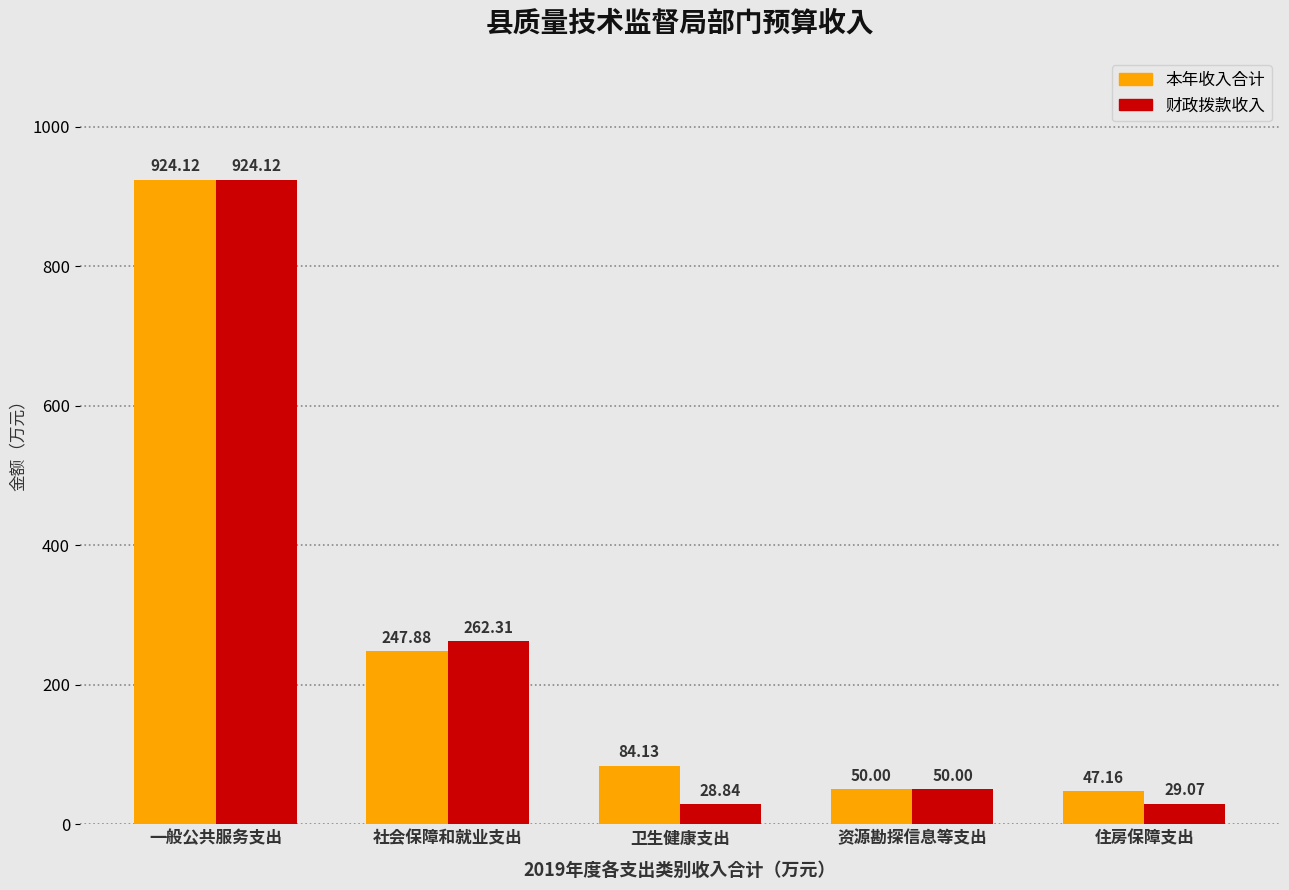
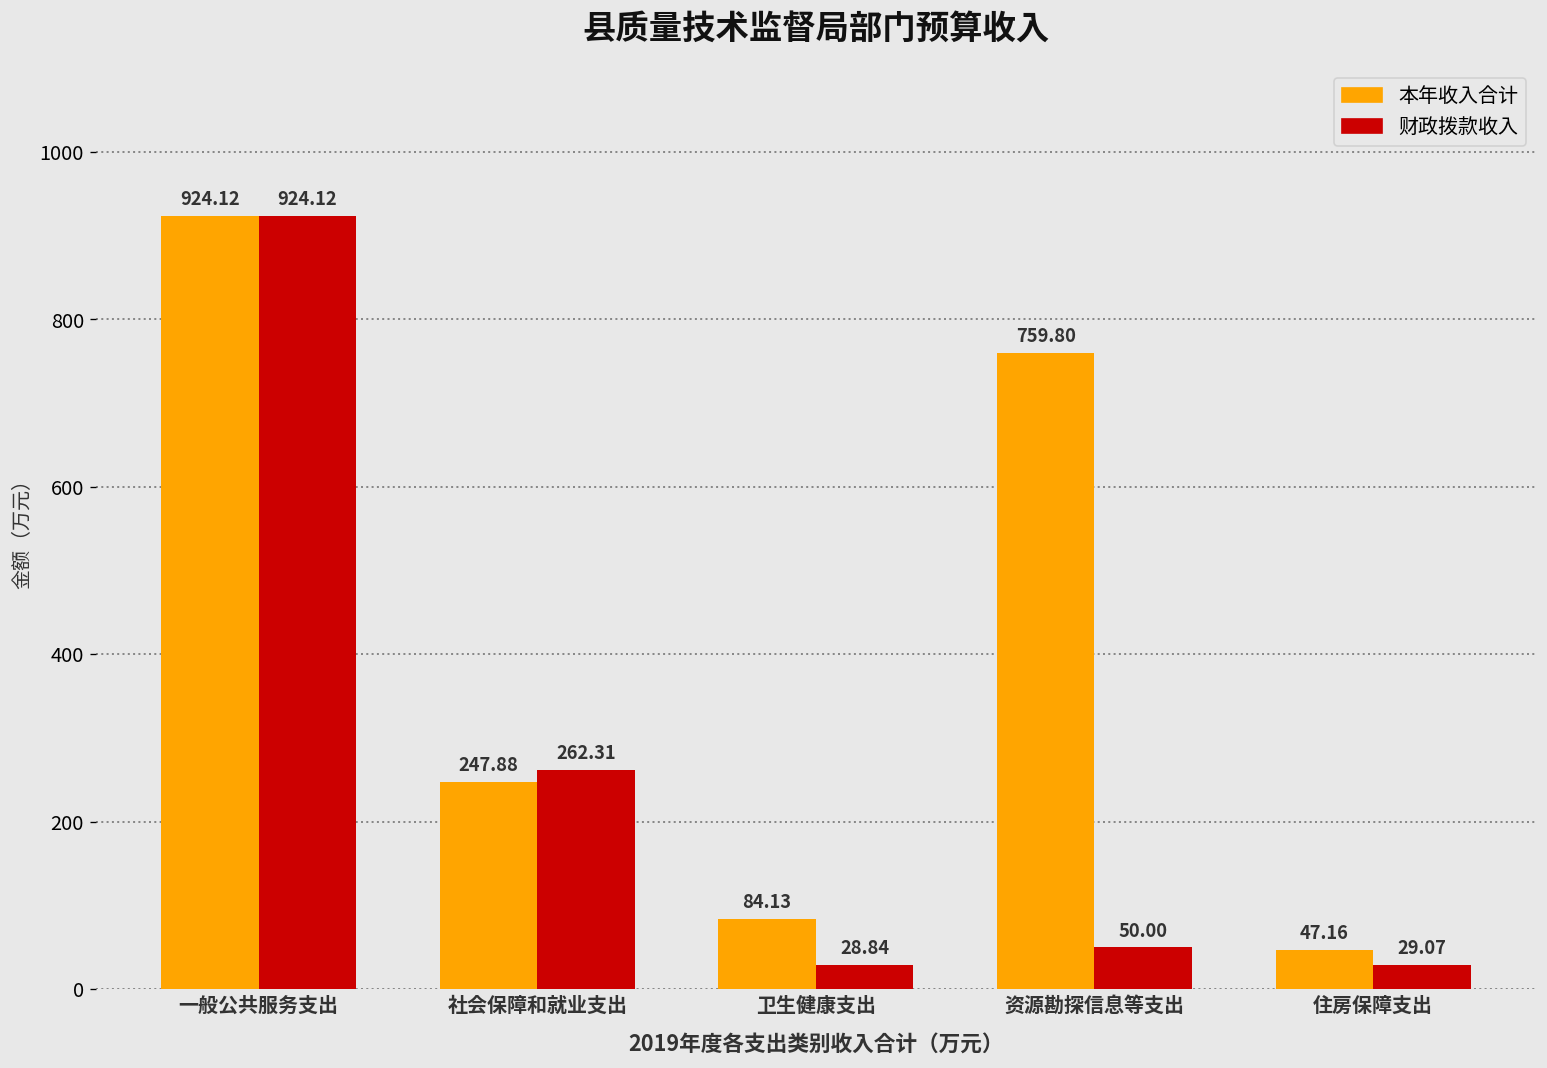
  {
    "本年收入合计": {
      "一般公共服务支出": 924.12,
      "社会保障和就业支出": 247.88,
      "卫生健康支出": 84.13,
-     "资源勘探信息等支出": 50.00,
+     "资源勘探信息等支出": 759.80,
      "住房保障支出": 47.16
    },
    "财政拨款收入": {
      "一般公共服务支出": 924.12,
      "社会保障和就业支出": 262.31,
      "卫生健康支出": 28.84,
      "资源勘探信息等支出": 50.00,
      "住房保障支出": 29.07
    }
  }
